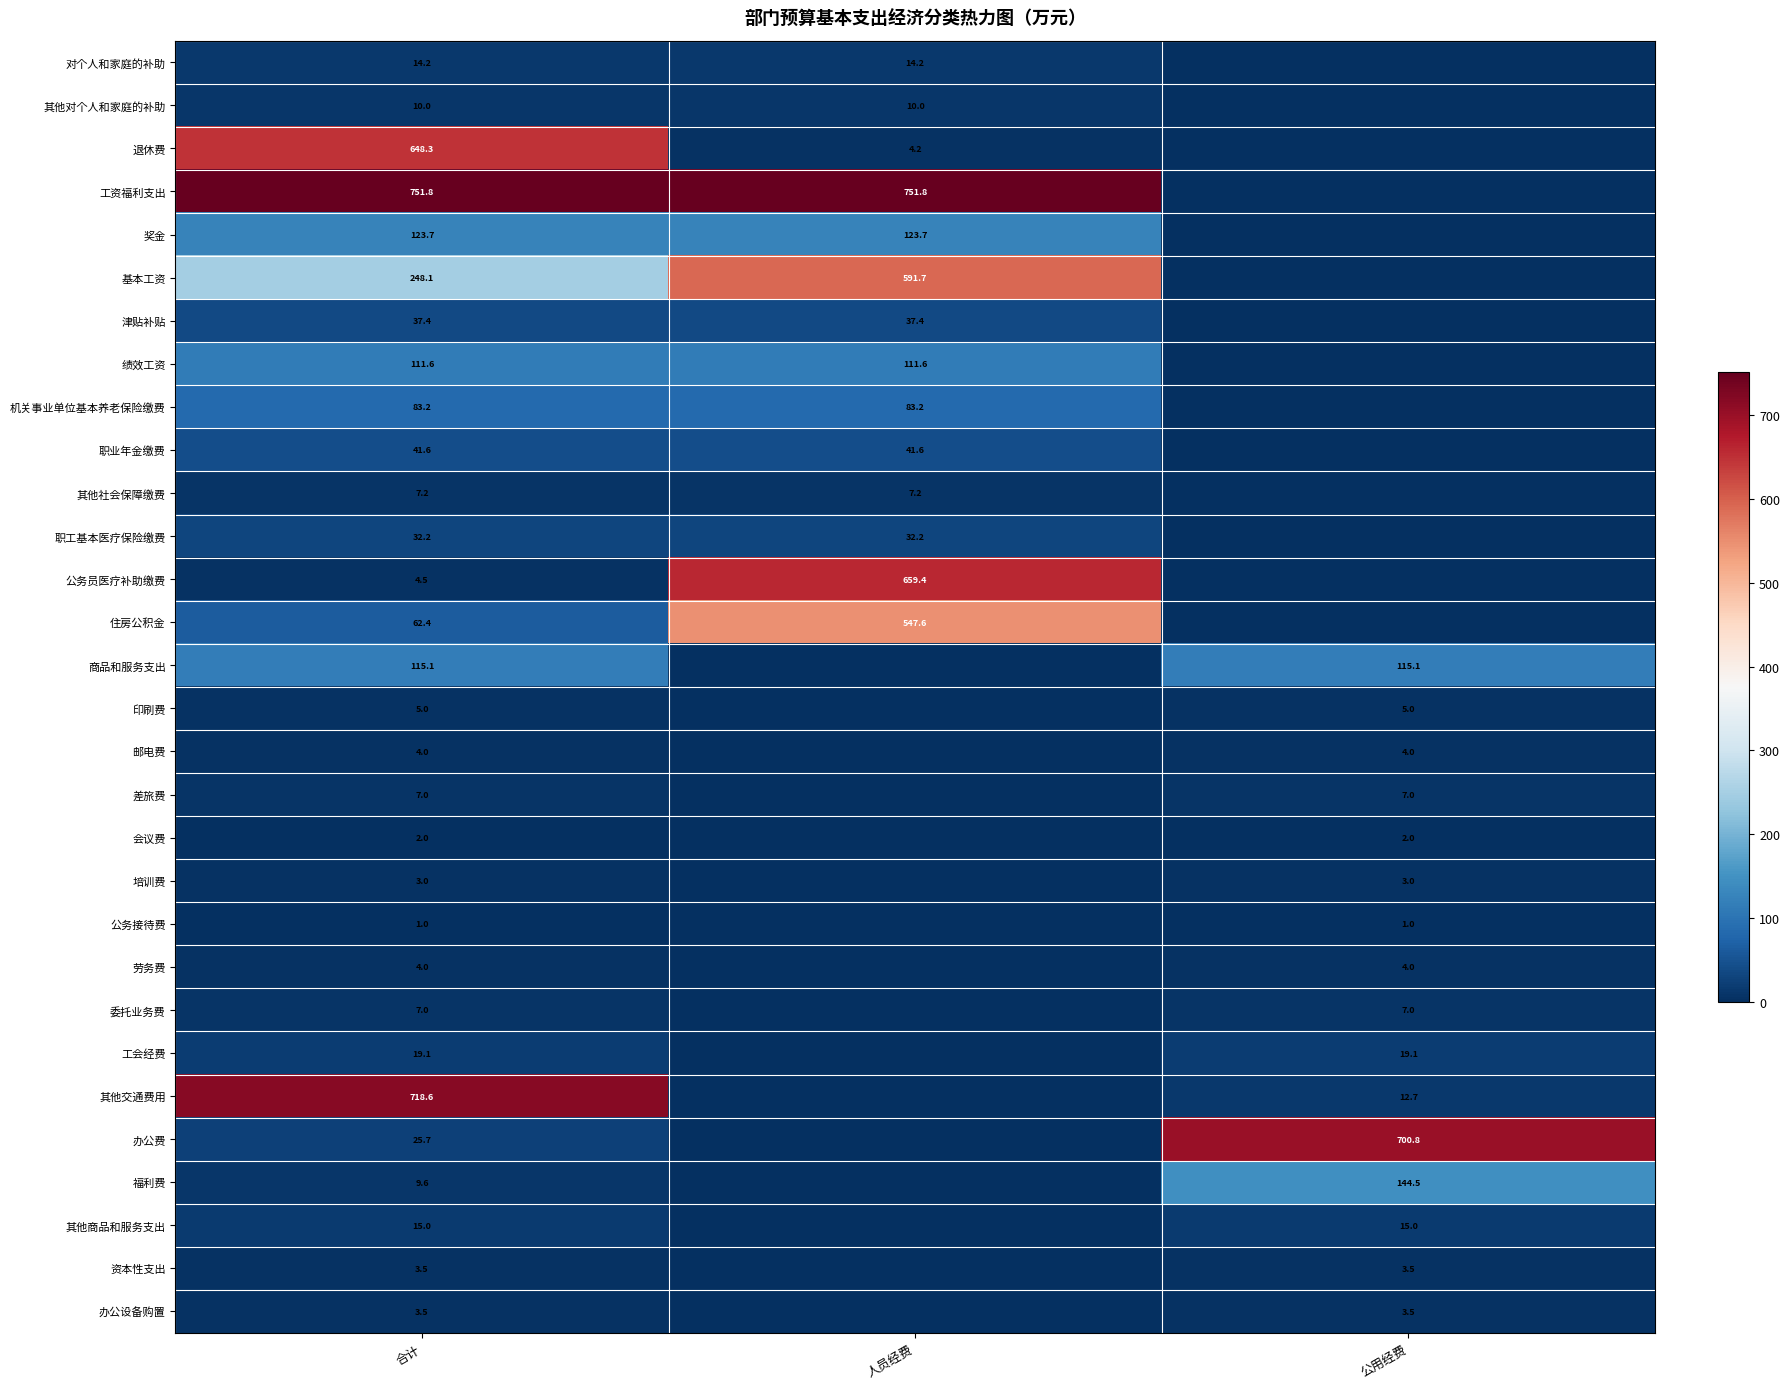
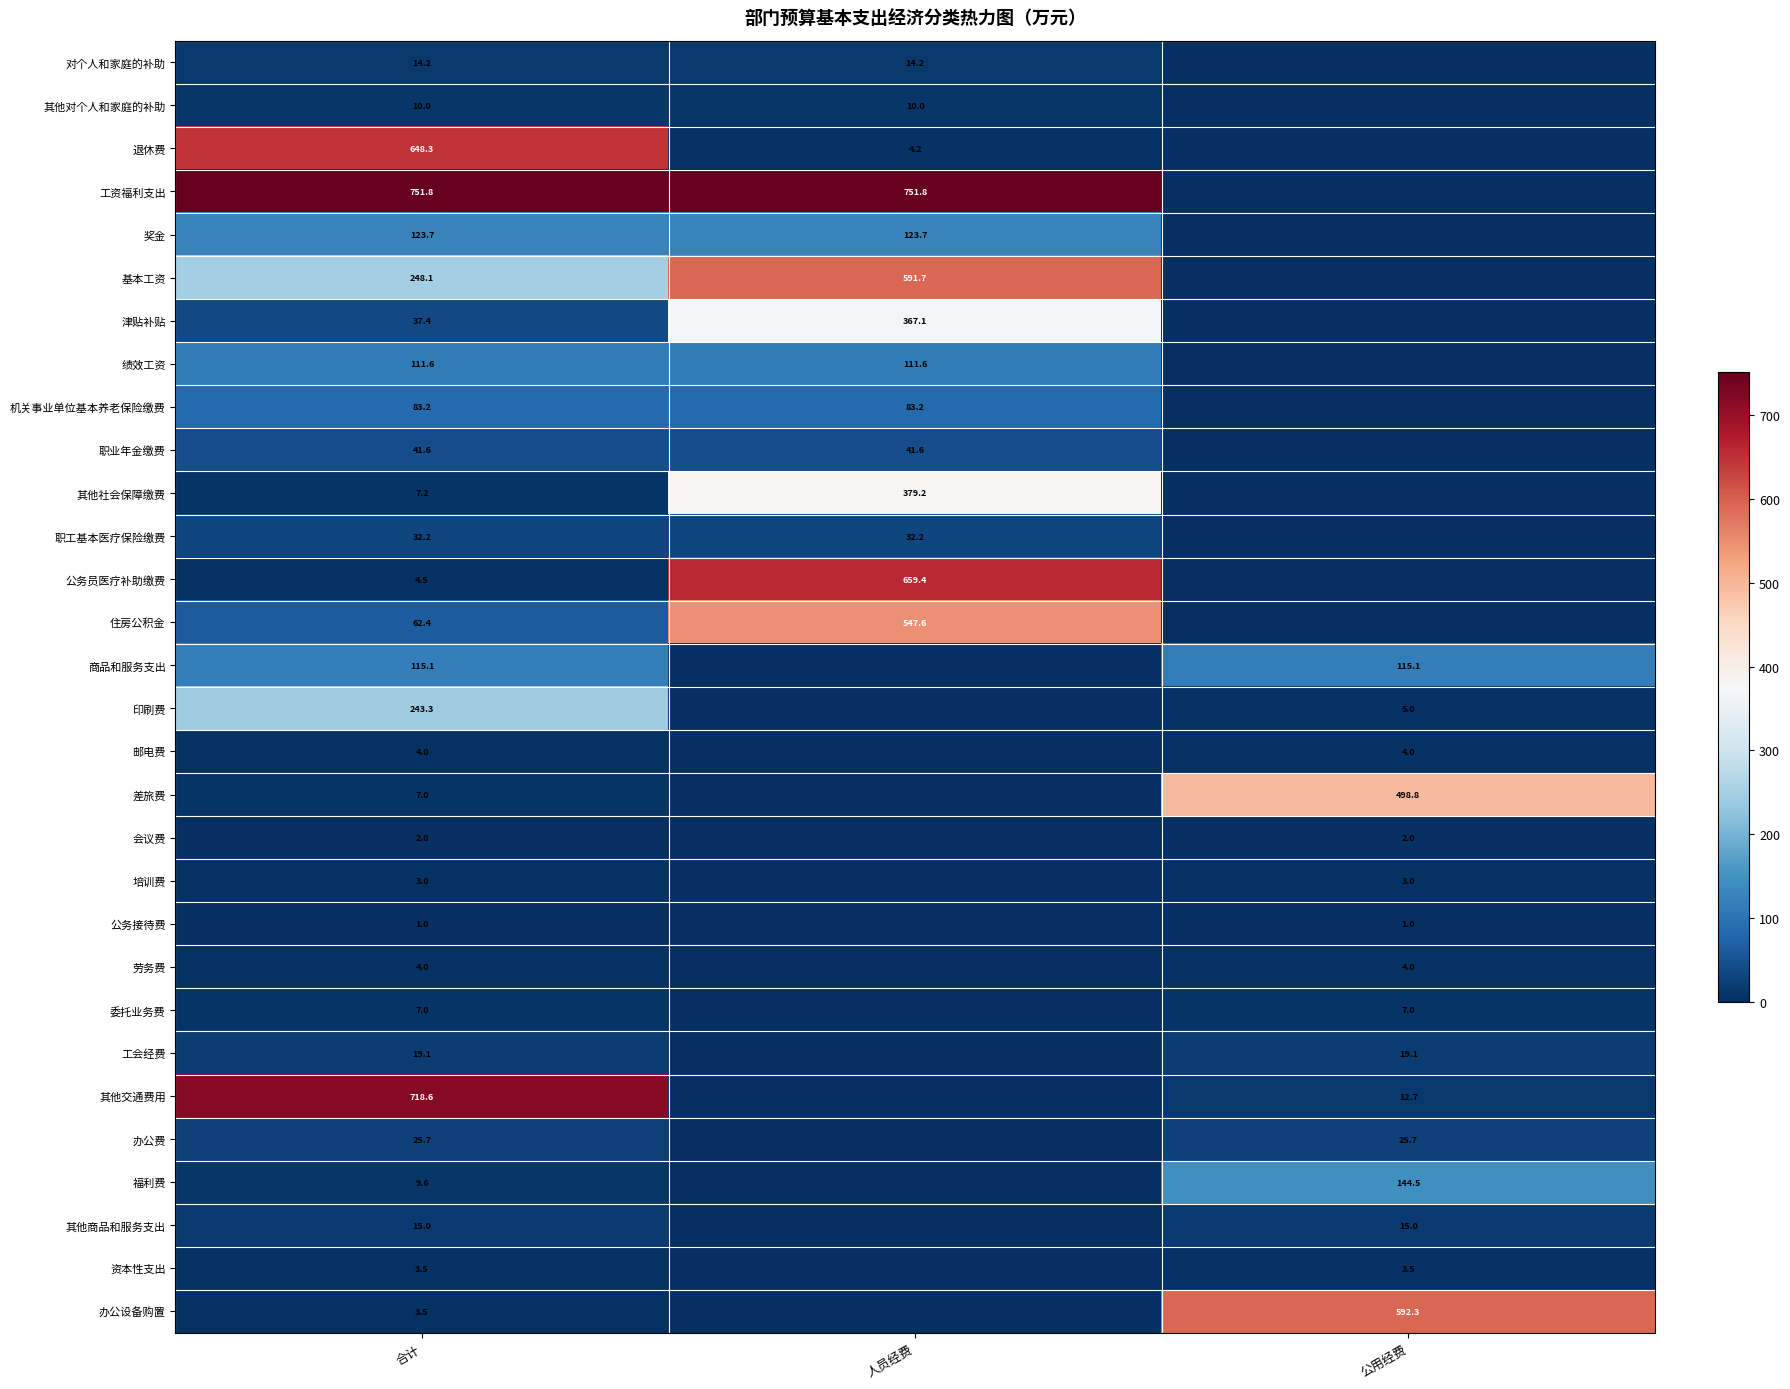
  {
    "对个人和家庭的补助": {
      "合计": 14.2,
      "人员经费": 14.2
    },
    "其他对个人和家庭的补助": {
      "合计": 10.0,
      "人员经费": 10.0
    },
    "退休费": {
      "合计": 648.3,
      "人员经费": 4.2
    },
    "工资福利支出": {
      "合计": 751.8,
      "人员经费": 751.8
    },
    "奖金": {
      "合计": 123.7,
      "人员经费": 123.7
    },
    "基本工资": {
      "合计": 248.1,
      "人员经费": 591.7
    },
    "津贴补贴": {
      "合计": 37.4,
-     "人员经费": 37.4
+     "人员经费": 367.1
    },
    "绩效工资": {
      "合计": 111.6,
      "人员经费": 111.6
    },
    "机关事业单位基本养老保险缴费": {
      "合计": 83.2,
      "人员经费": 83.2
    },
    "职业年金缴费": {
      "合计": 41.6,
      "人员经费": 41.6
    },
    "其他社会保障缴费": {
      "合计": 7.2,
-     "人员经费": 7.2
+     "人员经费": 379.2
    },
    "职工基本医疗保险缴费": {
      "合计": 32.2,
      "人员经费": 32.2
    },
    "公务员医疗补助缴费": {
      "合计": 4.5,
      "人员经费": 659.4
    },
    "住房公积金": {
      "合计": 62.4,
      "人员经费": 547.6
    },
    "商品和服务支出": {
      "合计": 115.1,
      "公用经费": 115.1
    },
    "印刷费": {
-     "合计": 5.0,
+     "合计": 243.3,
      "公用经费": 5.0
    },
    "邮电费": {
      "合计": 4.0,
      "公用经费": 4.0
    },
    "差旅费": {
      "合计": 7.0,
-     "公用经费": 7.0
+     "公用经费": 498.8
    },
    "会议费": {
      "合计": 2.0,
      "公用经费": 2.0
    },
    "培训费": {
      "合计": 3.0,
      "公用经费": 3.0
    },
    "公务接待费": {
      "合计": 1.0,
      "公用经费": 1.0
    },
    "劳务费": {
      "合计": 4.0,
      "公用经费": 4.0
    },
    "委托业务费": {
      "合计": 7.0,
      "公用经费": 7.0
    },
    "工会经费": {
      "合计": 19.1,
      "公用经费": 19.1
    },
    "其他交通费用": {
      "合计": 718.6,
      "公用经费": 12.7
    },
    "办公费": {
      "合计": 25.7,
-     "公用经费": 700.8
+     "公用经费": 25.7
    },
    "福利费": {
      "合计": 9.6,
      "公用经费": 144.5
    },
    "其他商品和服务支出": {
      "合计": 15.0,
      "公用经费": 15.0
    },
    "资本性支出": {
      "合计": 3.5,
      "公用经费": 3.5
    },
    "办公设备购置": {
      "合计": 3.5,
-     "公用经费": 3.5
+     "公用经费": 592.3
    }
  }
